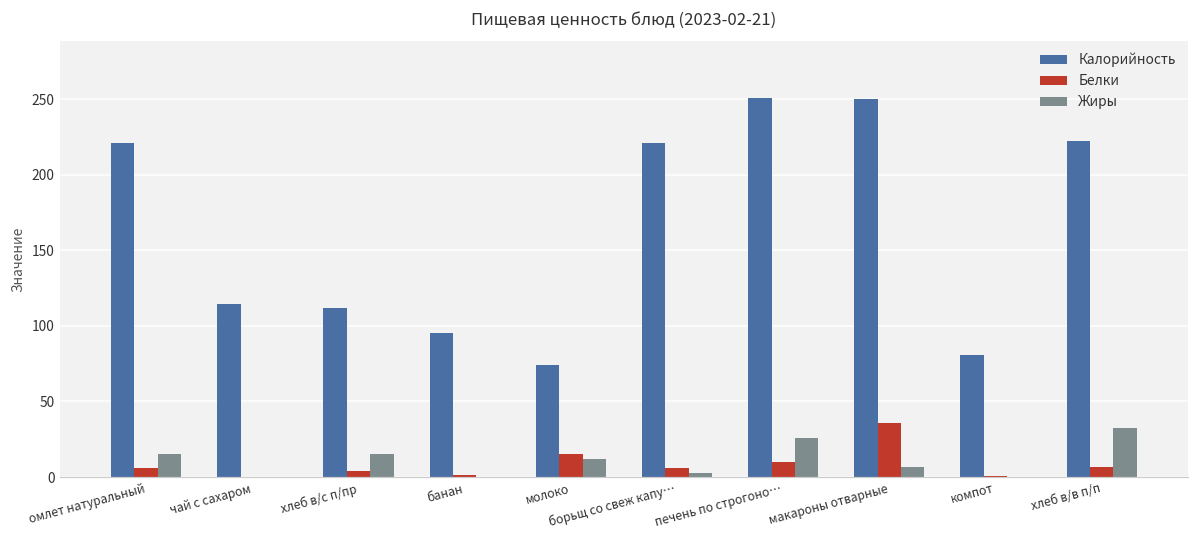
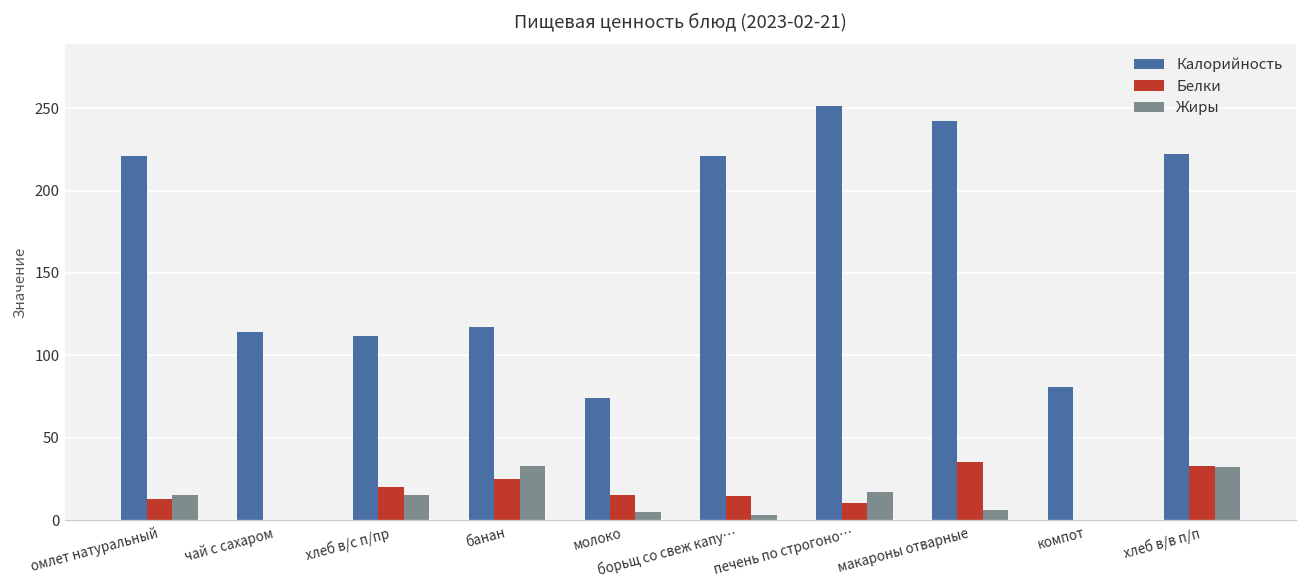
  {
    "Калорийность": {
      "омлет натуральный": 221,
      "чай с сахаром": 114,
      "хлеб в/с п/пр": 112,
-     "банан": 95,
+     "банан": 117,
      "молоко": 74,
      "борьщ со свеж капу…": 221,
      "печень по строгоно…": 251,
-     "макароны отварные": 250,
+     "макароны отварные": 242,
      "компот": 81,
      "хлеб в/в п/п": 222
    },
    "Белки": {
-     "омлет натуральный": 6,
-     "хлеб в/с п/пр": 4,
-     "банан": 2,
+     "омлет натуральный": 13,
+     "хлеб в/с п/пр": 20,
+     "банан": 25,
      "молоко": 15,
-     "борьщ со свеж капу…": 6,
+     "борьщ со свеж капу…": 15,
      "печень по строгоно…": 10,
      "макароны отварные": 35,
-     "хлеб в/в п/п": 7
+     "хлеб в/в п/п": 33
    },
    "Жиры": {
      "омлет натуральный": 15,
      "чай с сахаром": 0,
      "хлеб в/с п/пр": 15,
-     "банан": 0,
-     "молоко": 12,
+     "банан": 33,
+     "молоко": 5,
      "борьщ со свеж капу…": 3,
-     "печень по строгоно…": 26,
+     "печень по строгоно…": 18,
      "макароны отварные": 7,
      "компот": 0,
      "хлеб в/в п/п": 32
    }
  }
